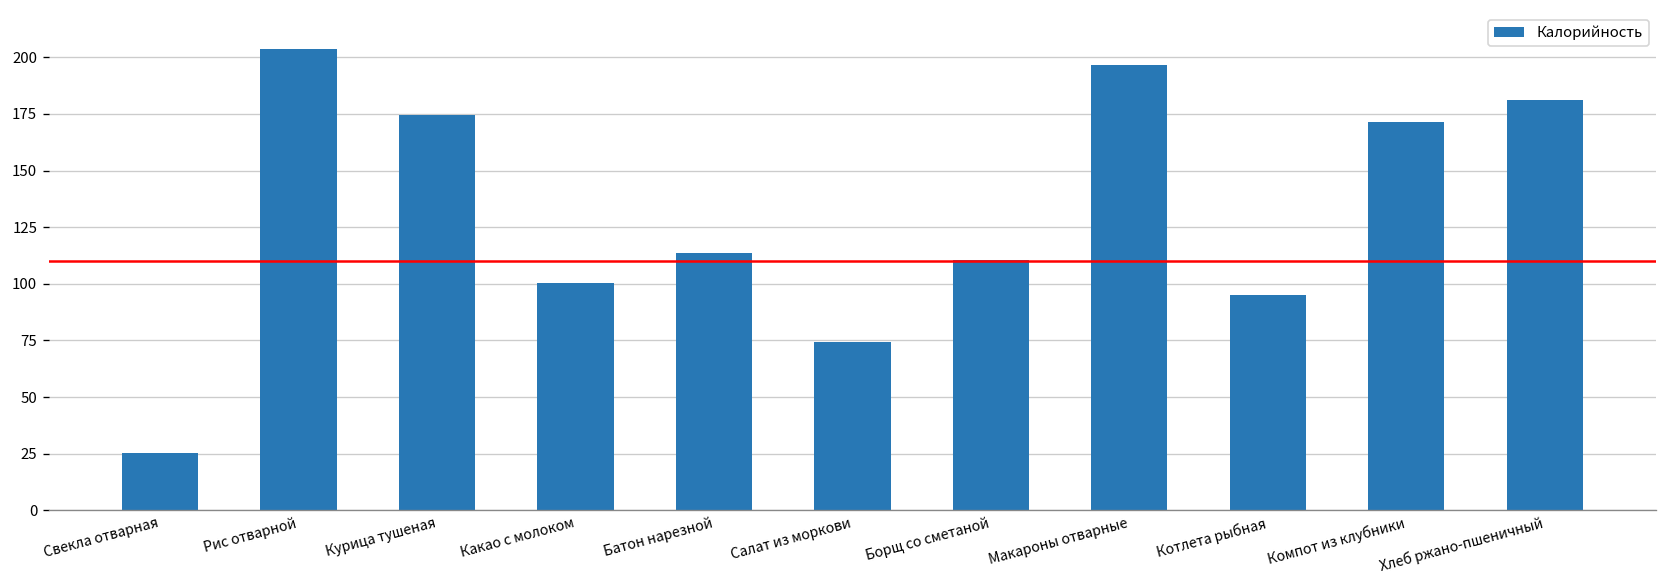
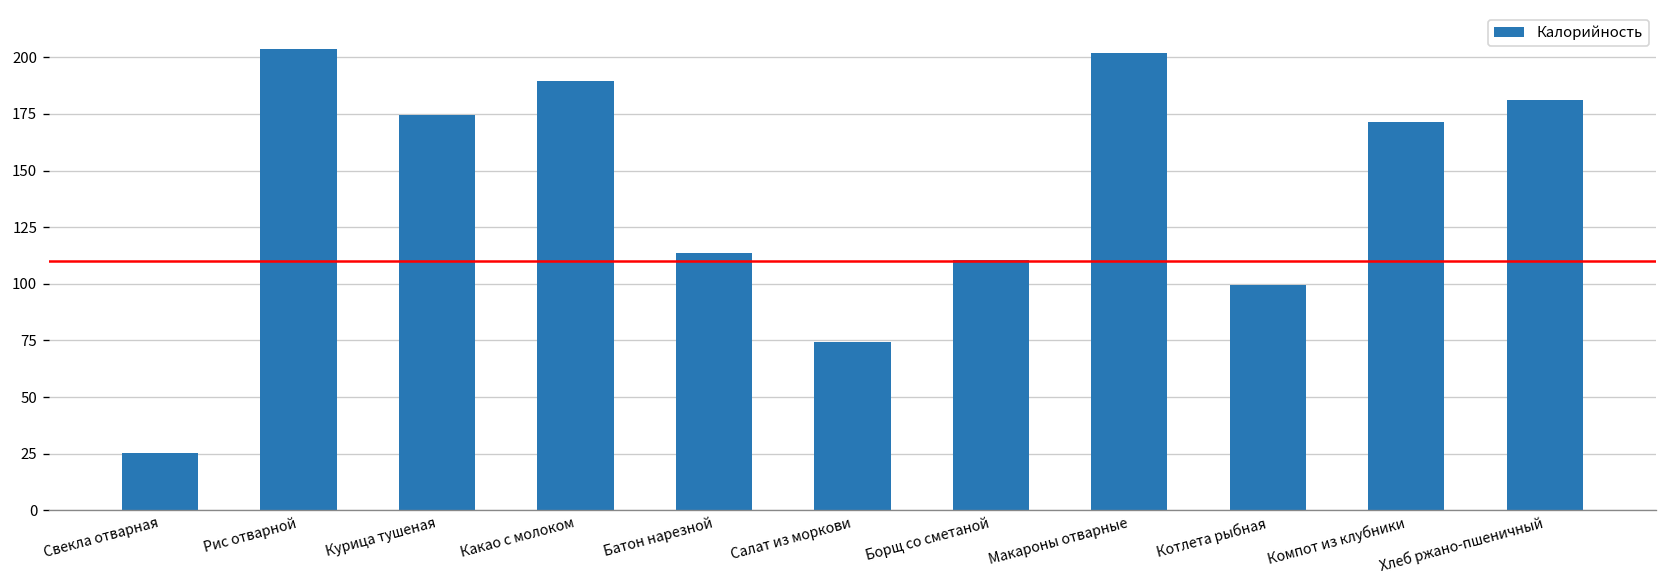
  {
    "Свекла отварная": 25,
    "Рис отварной": 204,
    "Курица тушеная": 175,
-   "Какао с молоком": 100,
+   "Какао с молоком": 189,
    "Батон нарезной": 113,
    "Салат из моркови": 74,
    "Борщ со сметаной": 110,
-   "Макароны отварные": 197,
-   "Котлета рыбная": 95,
+   "Макароны отварные": 202,
+   "Котлета рыбная": 100,
    "Компот из клубники": 172,
    "Хлеб ржано-пшеничный": 181
  }
